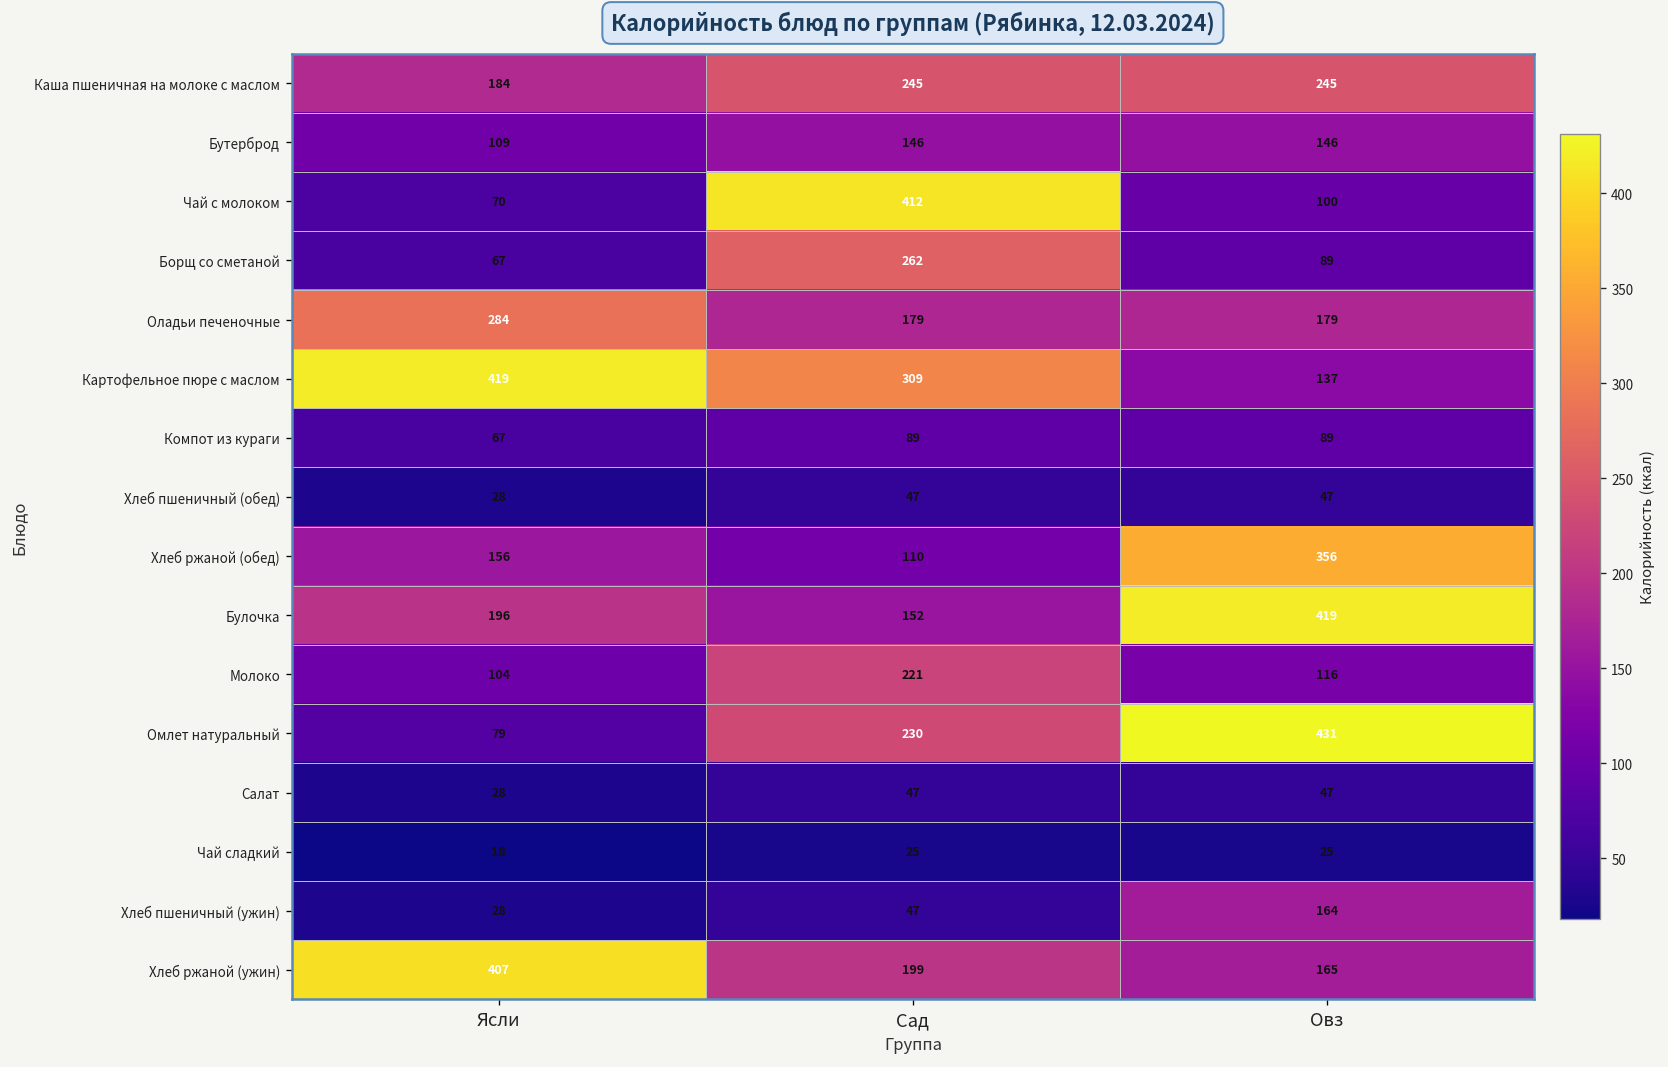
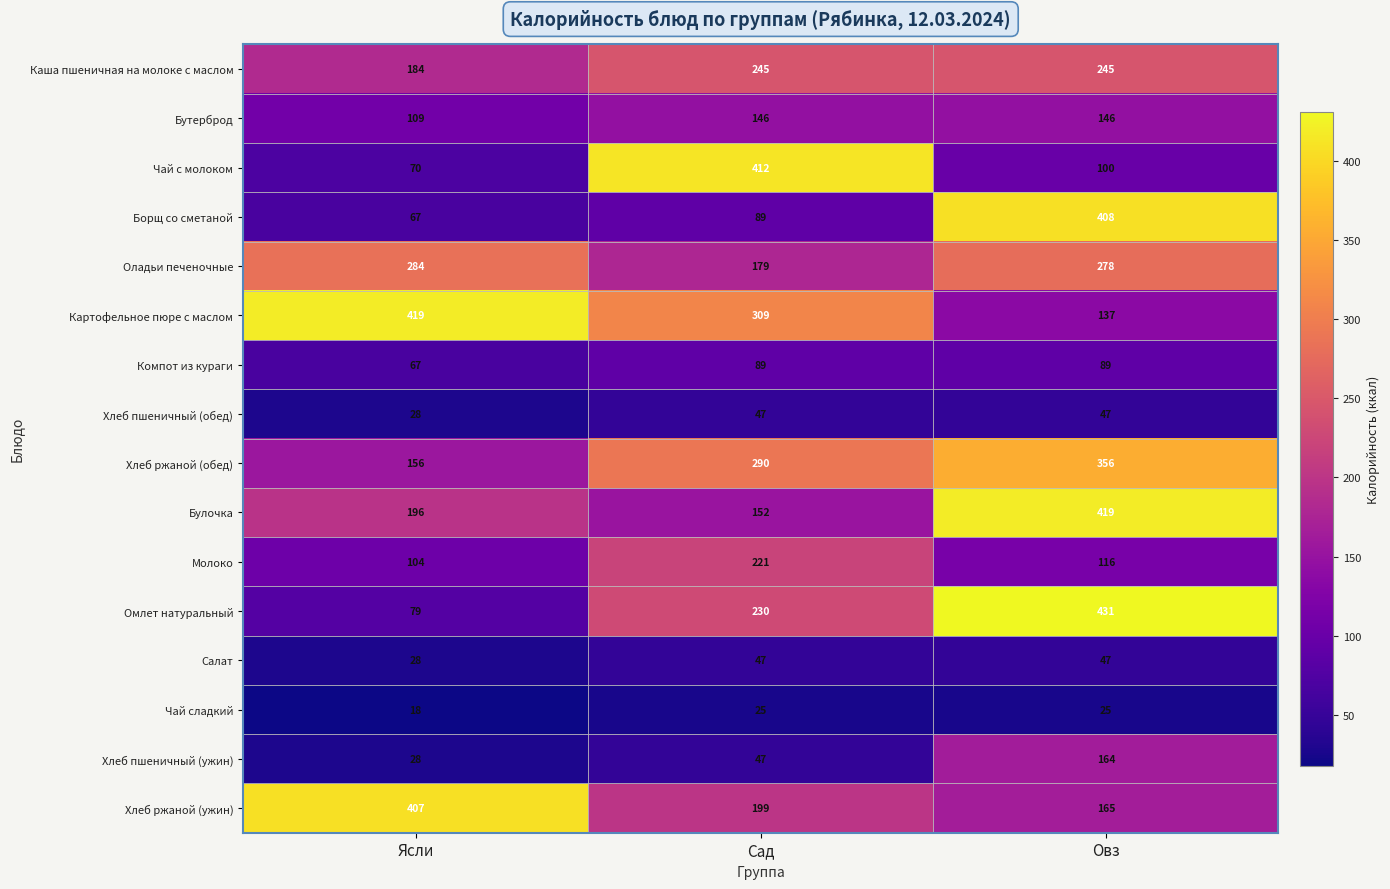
  {
    "Каша пшеничная на молоке с маслом": {
      "Ясли": 184,
      "Сад": 245,
      "Овз": 245
    },
    "Бутерброд": {
      "Ясли": 109,
      "Сад": 146,
      "Овз": 146
    },
    "Чай с молоком": {
      "Ясли": 70,
      "Сад": 412,
      "Овз": 100
    },
    "Борщ со сметаной": {
      "Ясли": 67,
-     "Сад": 262,
-     "Овз": 89
+     "Сад": 89,
+     "Овз": 408
    },
    "Оладьи печеночные": {
      "Ясли": 284,
      "Сад": 179,
-     "Овз": 179
+     "Овз": 278
    },
    "Картофельное пюре с маслом": {
      "Ясли": 419,
      "Сад": 309,
      "Овз": 137
    },
    "Компот из кураги": {
      "Ясли": 67,
      "Сад": 89,
      "Овз": 89
    },
    "Хлеб пшеничный (обед)": {
      "Ясли": 28,
      "Сад": 47,
      "Овз": 47
    },
    "Хлеб ржаной (обед)": {
      "Ясли": 156,
-     "Сад": 110,
+     "Сад": 290,
      "Овз": 356
    },
    "Булочка": {
      "Ясли": 196,
      "Сад": 152,
      "Овз": 419
    },
    "Молоко": {
      "Ясли": 104,
      "Сад": 221,
      "Овз": 116
    },
    "Омлет натуральный": {
      "Ясли": 79,
      "Сад": 230,
      "Овз": 431
    },
    "Салат": {
      "Ясли": 28,
      "Сад": 47,
      "Овз": 47
    },
    "Чай сладкий": {
      "Ясли": 18,
      "Сад": 25,
      "Овз": 25
    },
    "Хлеб пшеничный (ужин)": {
      "Ясли": 28,
      "Сад": 47,
      "Овз": 164
    },
    "Хлеб ржаной (ужин)": {
      "Ясли": 407,
      "Сад": 199,
      "Овз": 165
    }
  }
